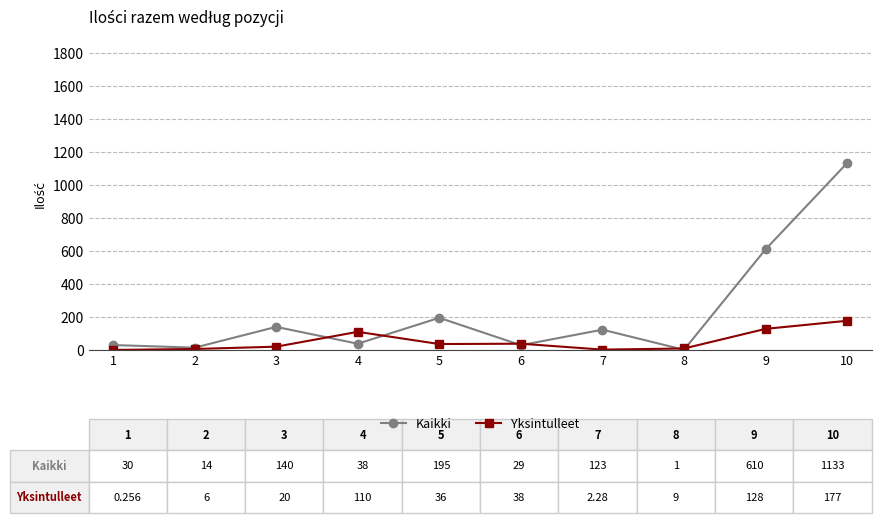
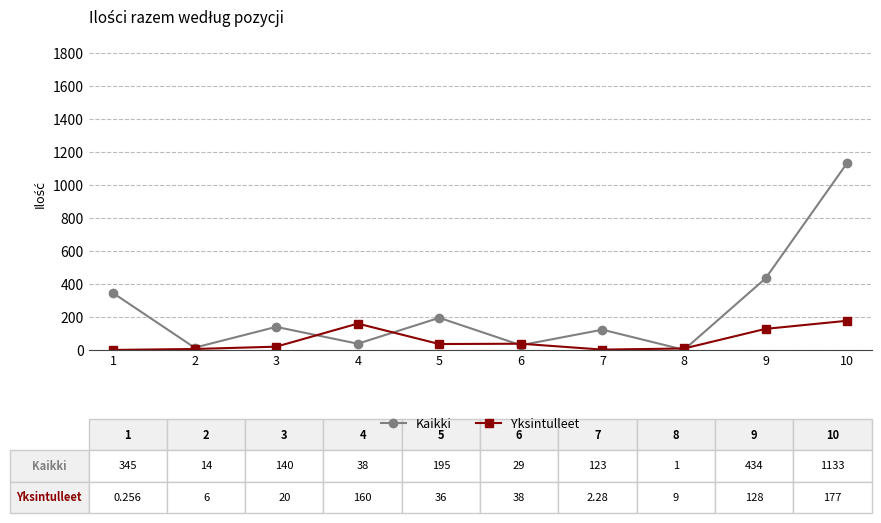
  {
    "Kaikki": {
-     "1": 30,
-     "9": 610
+     "1": 345,
+     "9": 434
    },
    "Yksintulleet": {
-     "4": 110
+     "4": 160
    }
  }
